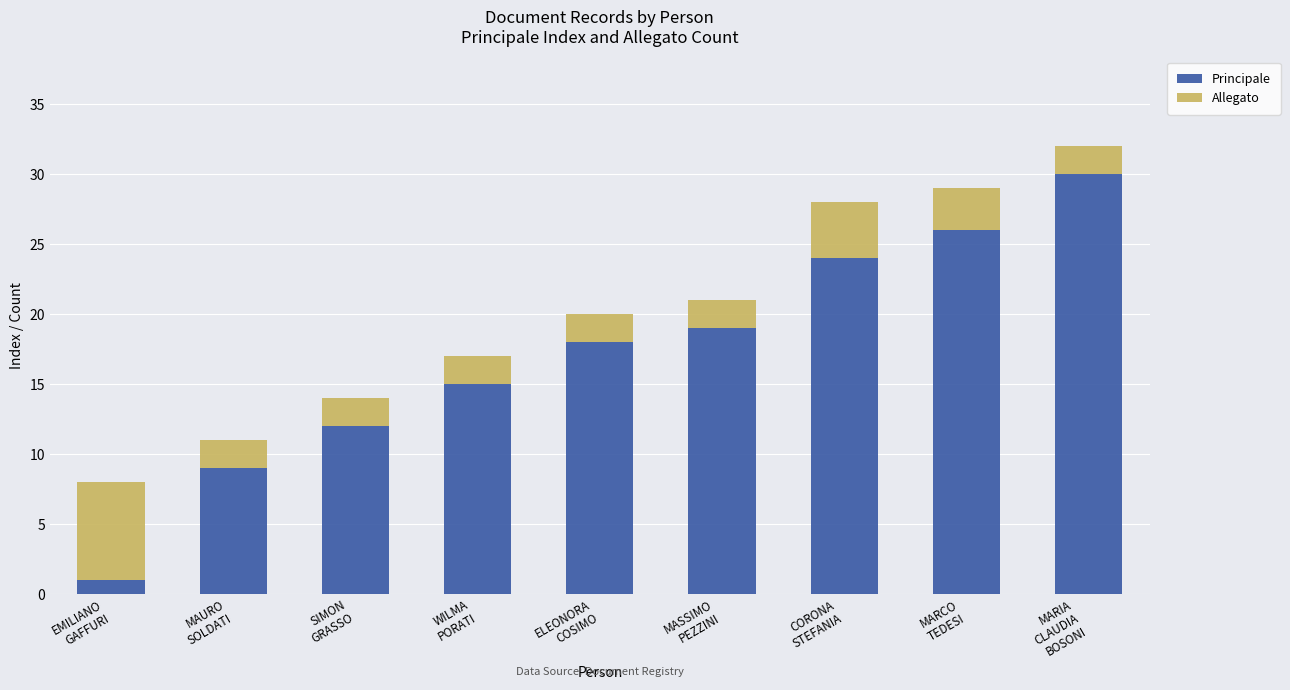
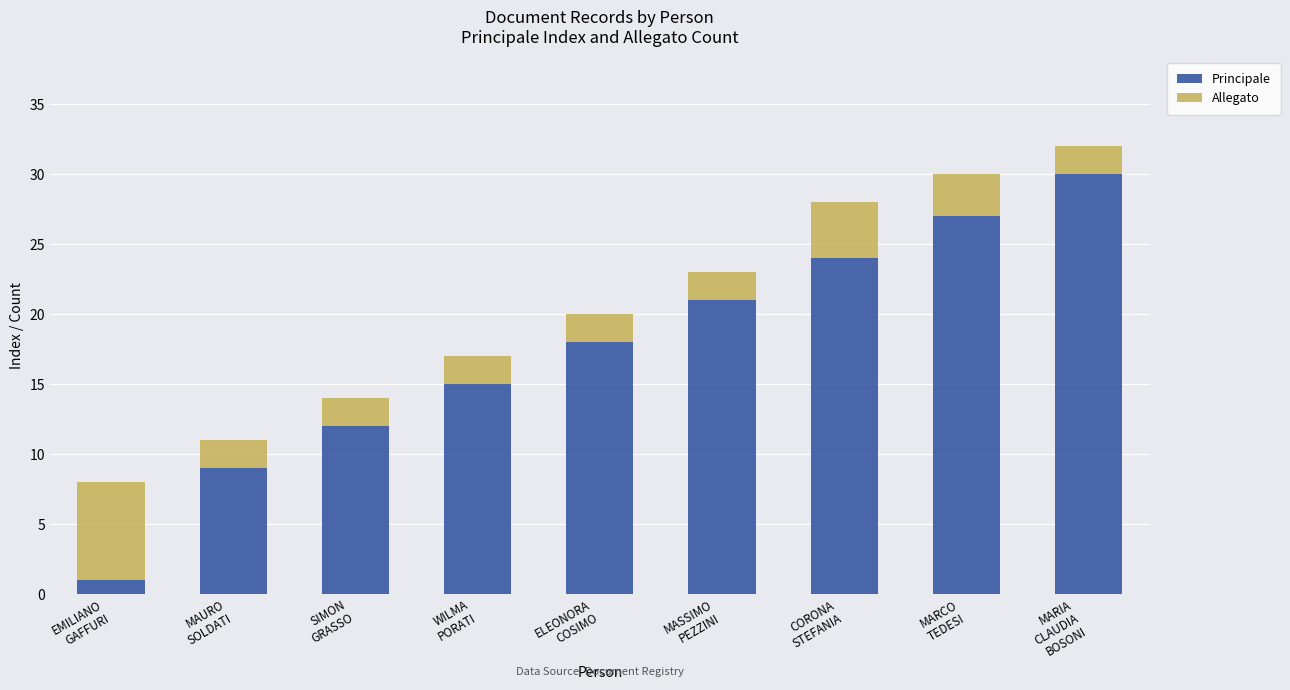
  {
    "Principale": {
      "EMILIANO GAFFURI": 1,
      "MAURO SOLDATI": 9,
      "SIMON GRASSO": 12,
      "WILMA PORATI": 15,
      "ELEONORA COSIMO": 18,
-     "MASSIMO PEZZINI": 19,
+     "MASSIMO PEZZINI": 21,
      "CORONA STEFANIA": 24,
-     "MARCO TEDESI": 26,
+     "MARCO TEDESI": 27,
      "MARIA CLAUDIA BOSONI": 30
    },
    "Allegato": {
      "EMILIANO GAFFURI": 7,
      "MAURO SOLDATI": 2,
      "SIMON GRASSO": 2,
      "WILMA PORATI": 2,
      "ELEONORA COSIMO": 2,
      "MASSIMO PEZZINI": 2,
      "CORONA STEFANIA": 4,
      "MARCO TEDESI": 3,
      "MARIA CLAUDIA BOSONI": 2
    }
  }
